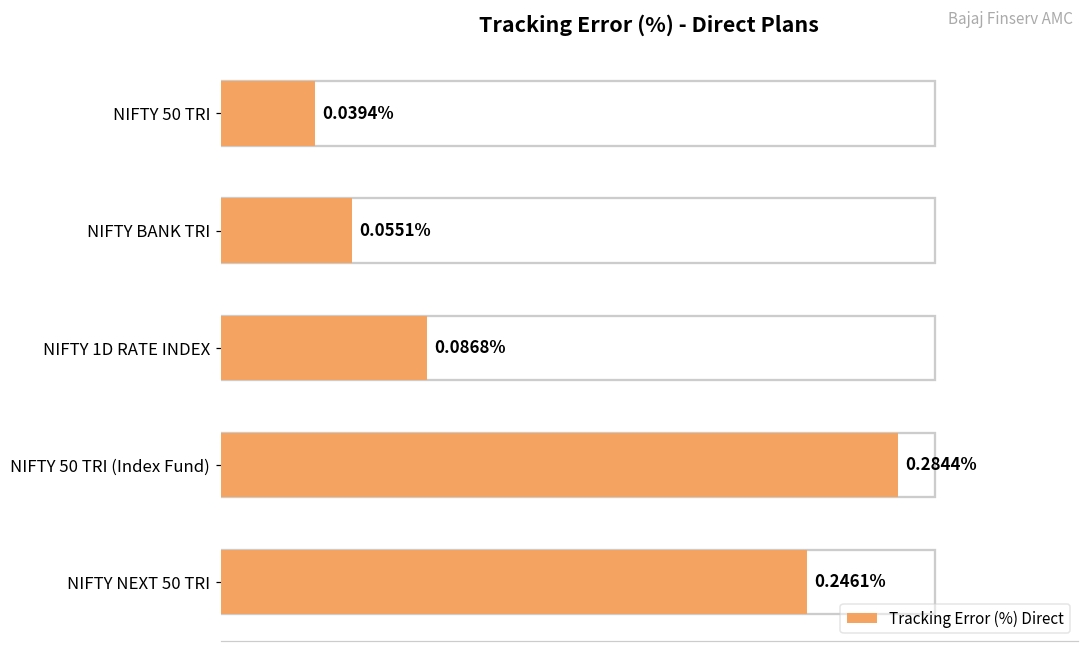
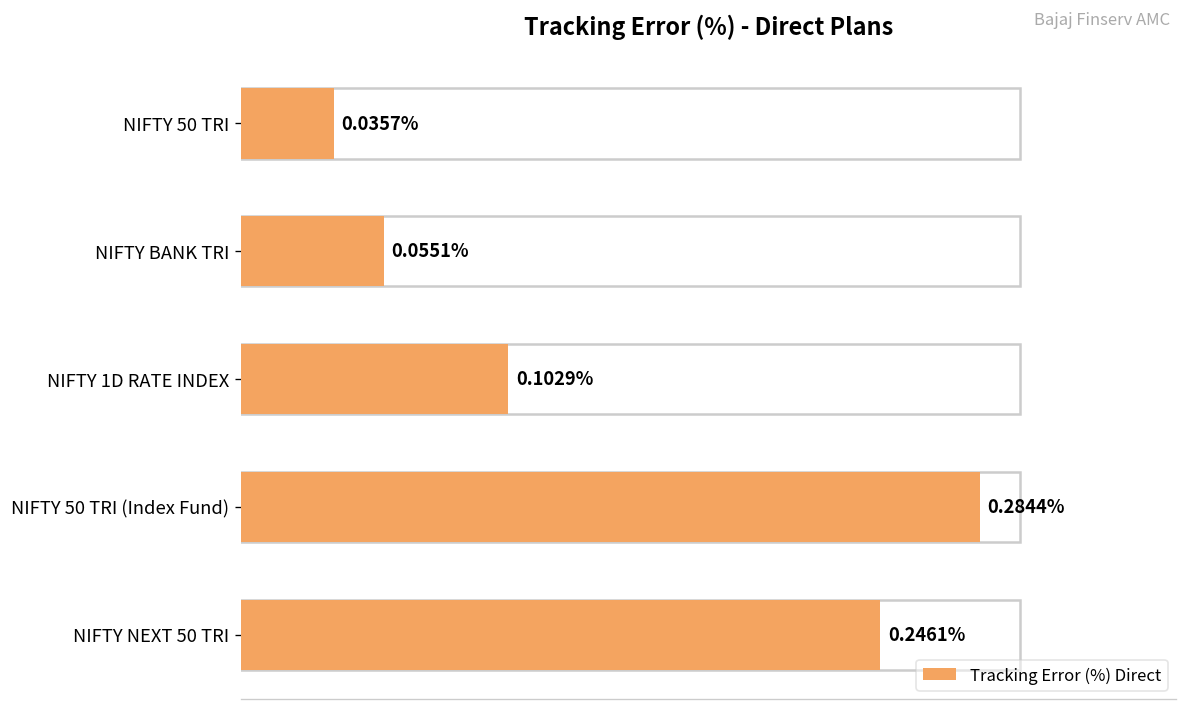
  {
    "Tracking Error (%) Direct": {
-     "NIFTY 50 TRI": "0.0394%",
-     "NIFTY 1D RATE INDEX": "0.0868%"
+     "NIFTY 50 TRI": "0.0357%",
+     "NIFTY 1D RATE INDEX": "0.1029%"
    }
  }
